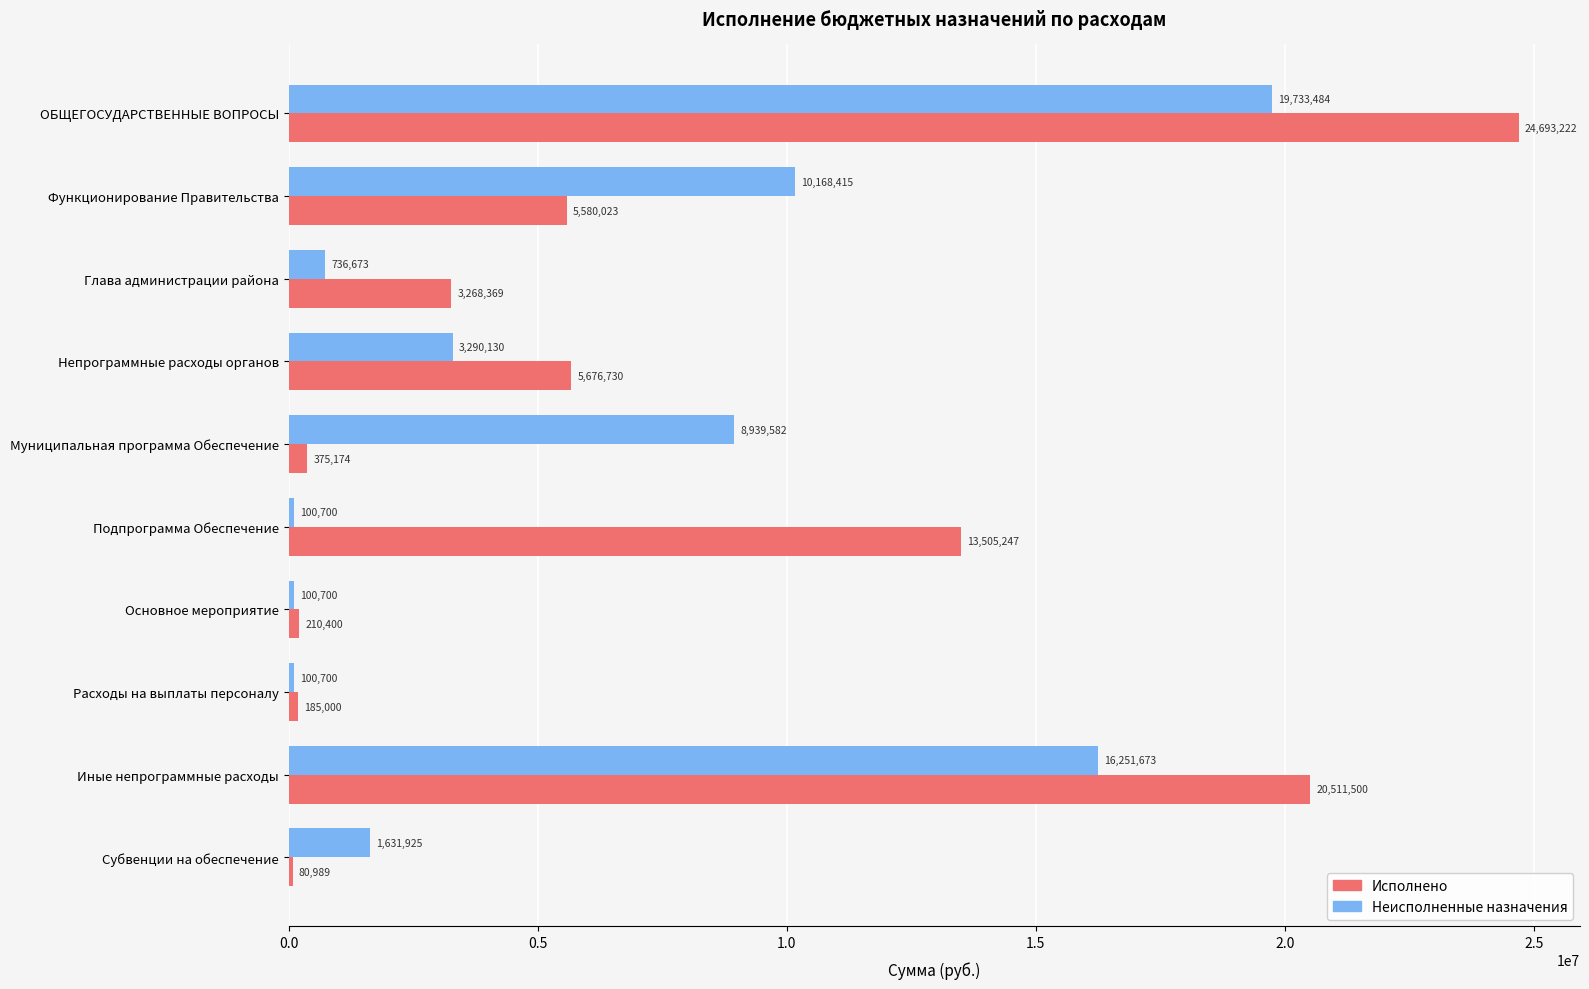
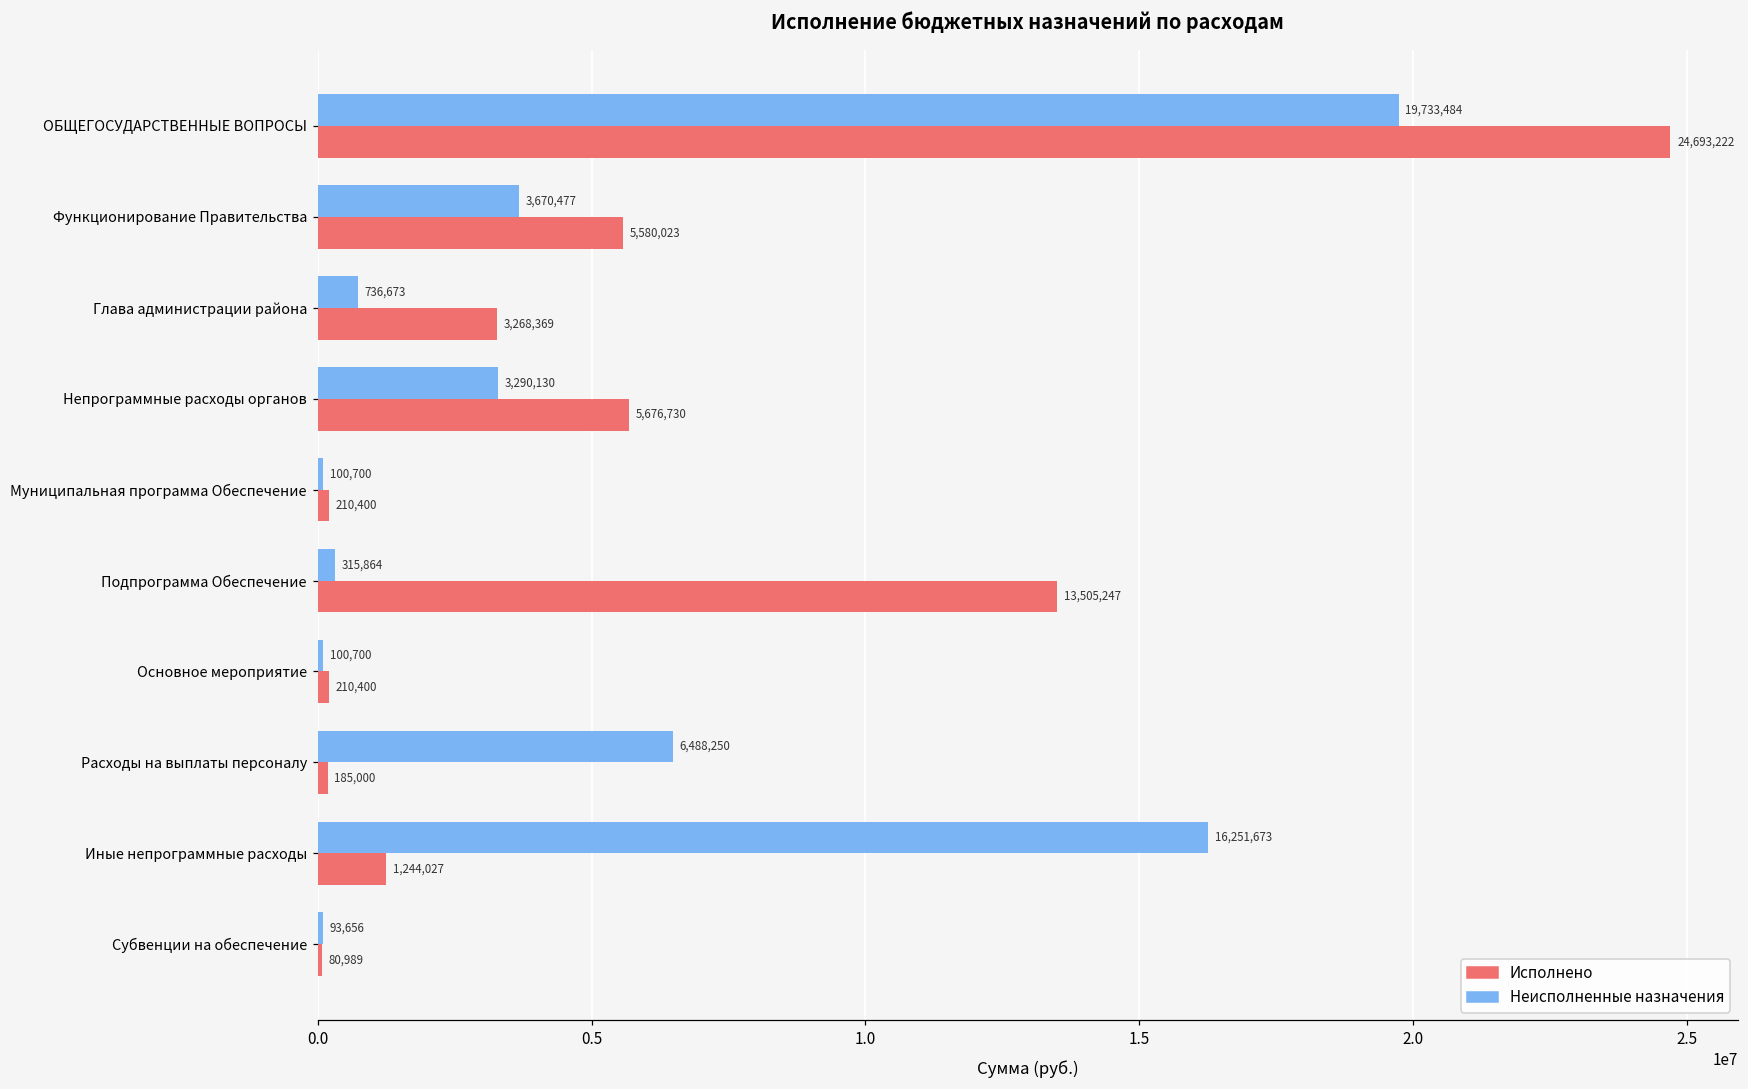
  {
    "Исполнено": {
      "ОБЩЕГОСУДАРСТВЕННЫЕ ВОПРОСЫ": "24,693,222",
      "Функционирование Правительства": "5,580,023",
      "Глава администрации района": "3,268,369",
      "Непрограммные расходы органов": "5,676,730",
-     "Муниципальная программа Обеспечение": "375,174",
+     "Муниципальная программа Обеспечение": "210,400",
      "Подпрограмма Обеспечение": "13,505,247",
      "Основное мероприятие": "210,400",
      "Расходы на выплаты персоналу": "185,000",
-     "Иные непрограммные расходы": "20,511,500",
+     "Иные непрограммные расходы": "1,244,027",
      "Субвенции на обеспечение": "80,989"
    },
    "Неисполненные назначения": {
      "ОБЩЕГОСУДАРСТВЕННЫЕ ВОПРОСЫ": "19,733,484",
-     "Функционирование Правительства": "10,168,415",
+     "Функционирование Правительства": "3,670,477",
      "Глава администрации района": "736,673",
      "Непрограммные расходы органов": "3,290,130",
-     "Муниципальная программа Обеспечение": "8,939,582",
-     "Подпрограмма Обеспечение": "100,700",
+     "Муниципальная программа Обеспечение": "100,700",
+     "Подпрограмма Обеспечение": "315,864",
      "Основное мероприятие": "100,700",
-     "Расходы на выплаты персоналу": "100,700",
+     "Расходы на выплаты персоналу": "6,488,250",
      "Иные непрограммные расходы": "16,251,673",
-     "Субвенции на обеспечение": "1,631,925"
+     "Субвенции на обеспечение": "93,656"
    }
  }
